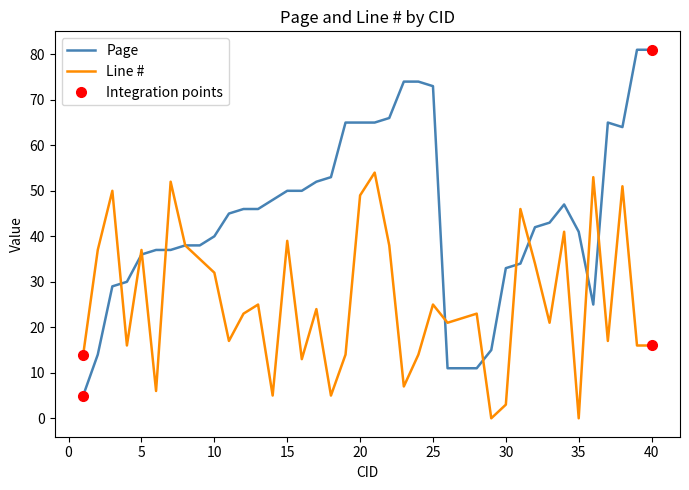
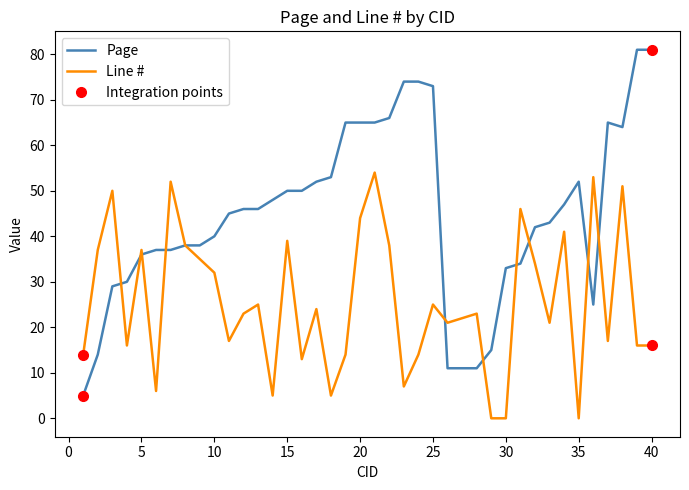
  {
    "Page": {
      "5": 36,
      "10": 40,
      "15": 50,
      "20": 65,
      "25": 73,
      "30": 33,
-     "35": 41
+     "35": 52
    },
    "Line #": {
      "5": 37,
      "10": 32,
      "15": 39,
-     "20": 49,
+     "20": 44,
      "25": 25,
-     "30": 3,
+     "30": 0,
      "35": 0
    }
  }
